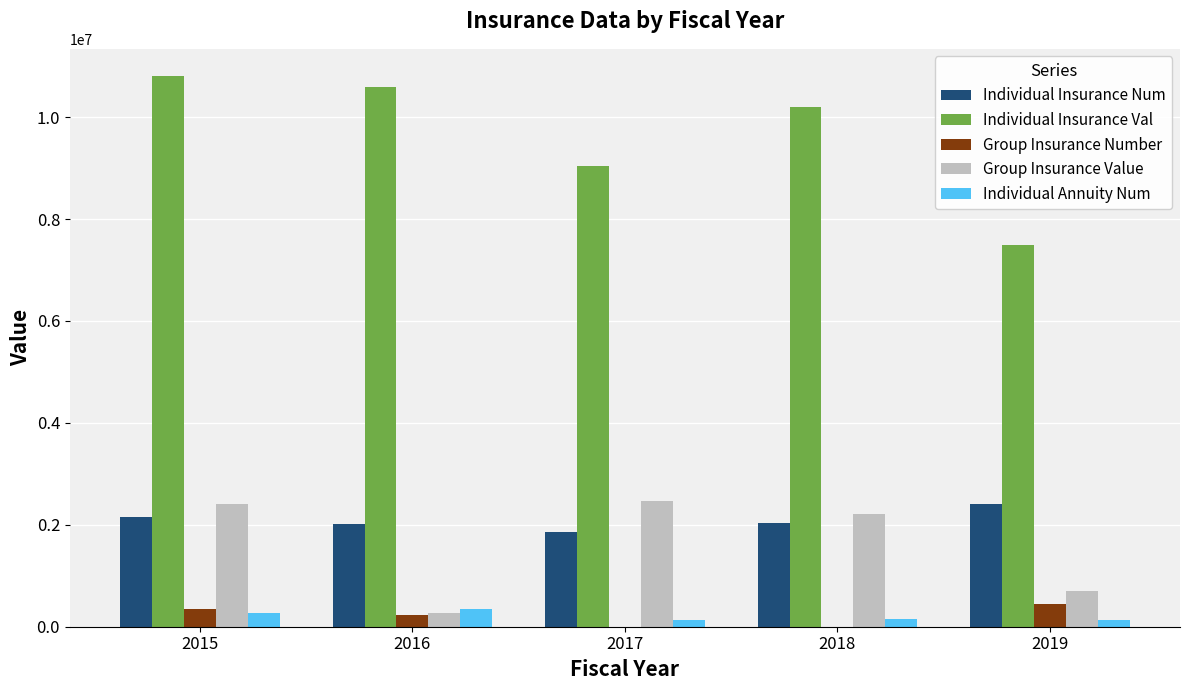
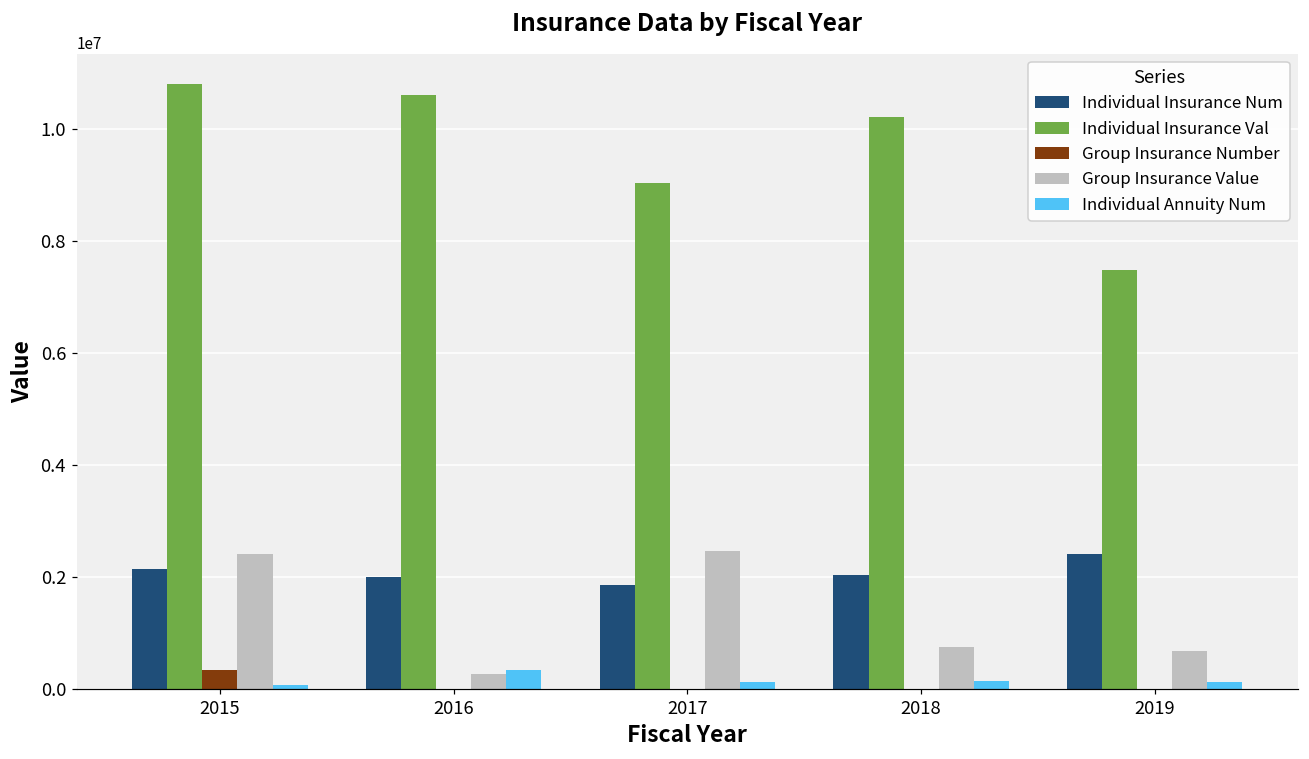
  {
    "Individual Insurance Num": {
      "2015": 2200000,
      "2016": 2000000,
      "2017": 1900000,
      "2018": 2000000,
      "2019": 2400000
    },
    "Individual Insurance Val": {
      "2015": 10800000,
      "2016": 10600000,
      "2017": 9000000,
      "2018": 10200000,
      "2019": 7500000
    },
    "Group Insurance Number": {
      "2015": 400000,
-     "2016": 200000,
-     "2019": 400000
+     "2016": 0,
+     "2019": 0
    },
    "Group Insurance Value": {
      "2015": 2400000,
      "2016": 300000,
      "2017": 2500000,
-     "2018": 2200000,
+     "2018": 800000,
      "2019": 700000
    },
    "Individual Annuity Num": {
-     "2015": 300000,
+     "2015": 100000,
      "2016": 400000,
      "2017": 100000,
      "2018": 100000,
      "2019": 100000
    }
  }
